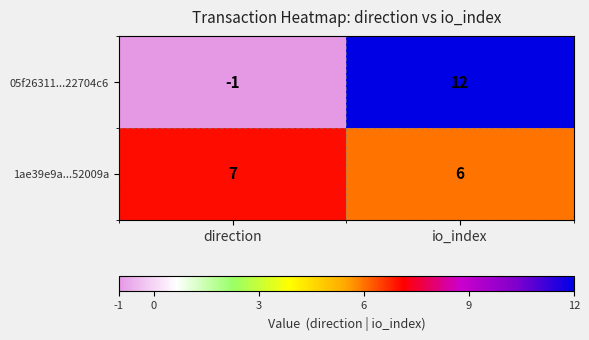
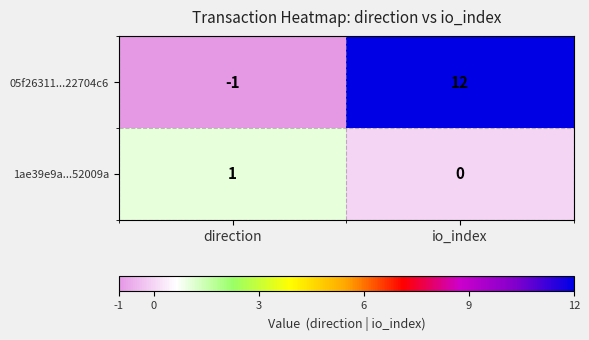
  {
    "05f26311...22704c6": {
      "direction": -1,
      "io_index": 12
    },
    "1ae39e9a...52009a": {
-     "direction": 7,
-     "io_index": 6
+     "direction": 1,
+     "io_index": 0
    }
  }
